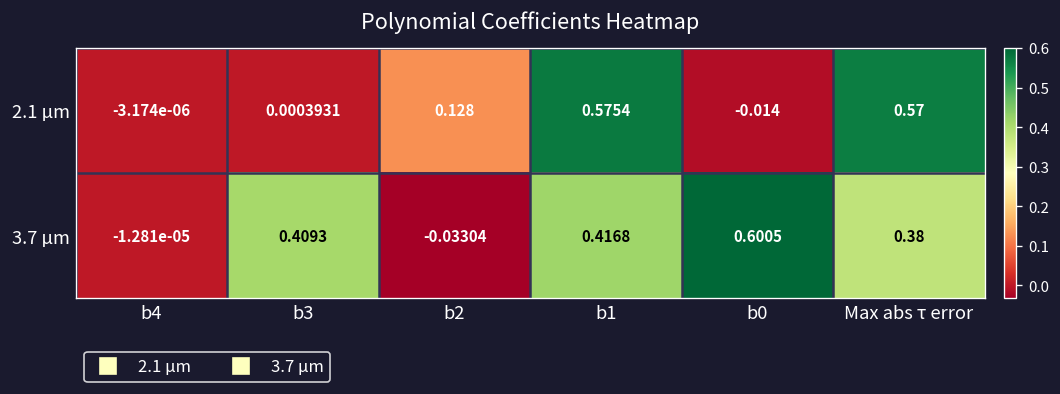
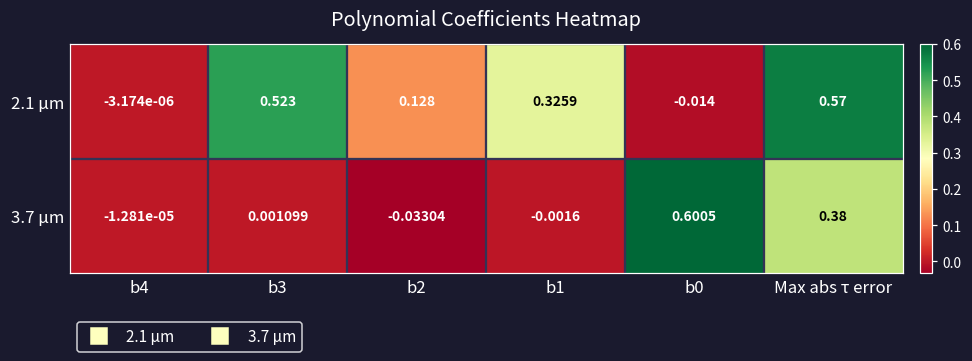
  {
    "2.1 µm": {
      "b4": "-3.174e-06",
-     "b3": "0.0003931",
+     "b3": "0.523",
      "b2": "0.128",
-     "b1": "0.5754",
+     "b1": "0.3259",
      "b0": "-0.014",
      "Max abs τ error": "0.57"
    },
    "3.7 µm": {
      "b4": "-1.281e-05",
-     "b3": "0.4093",
+     "b3": "0.001099",
      "b2": "-0.03304",
-     "b1": "0.4168",
+     "b1": "-0.0016",
      "b0": "0.6005",
      "Max abs τ error": "0.38"
    }
  }
